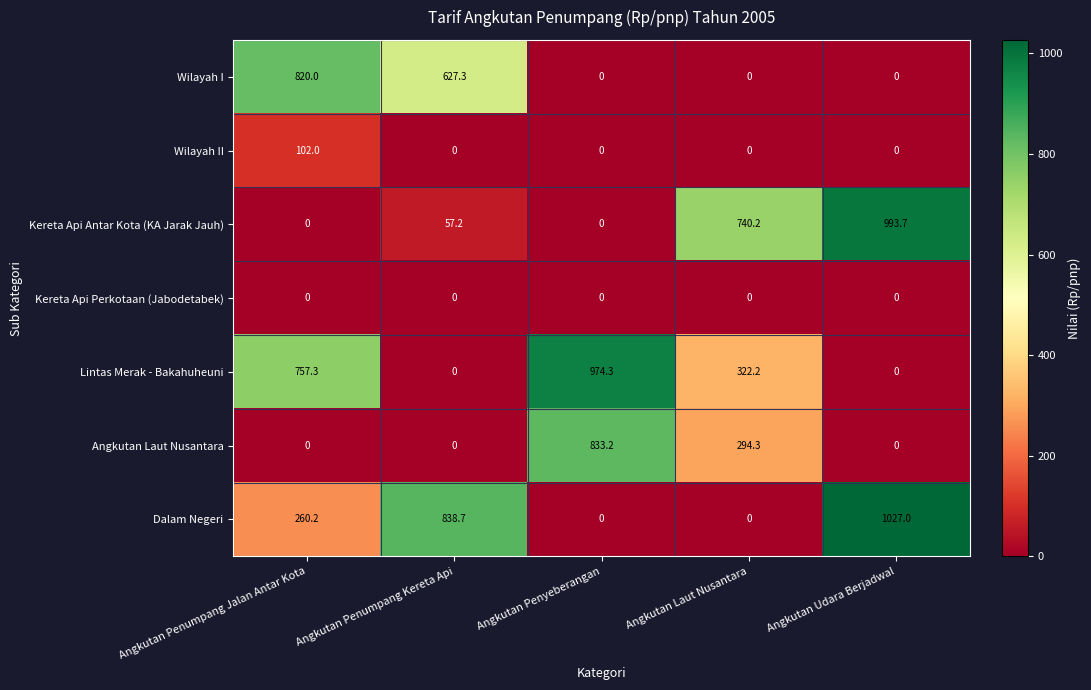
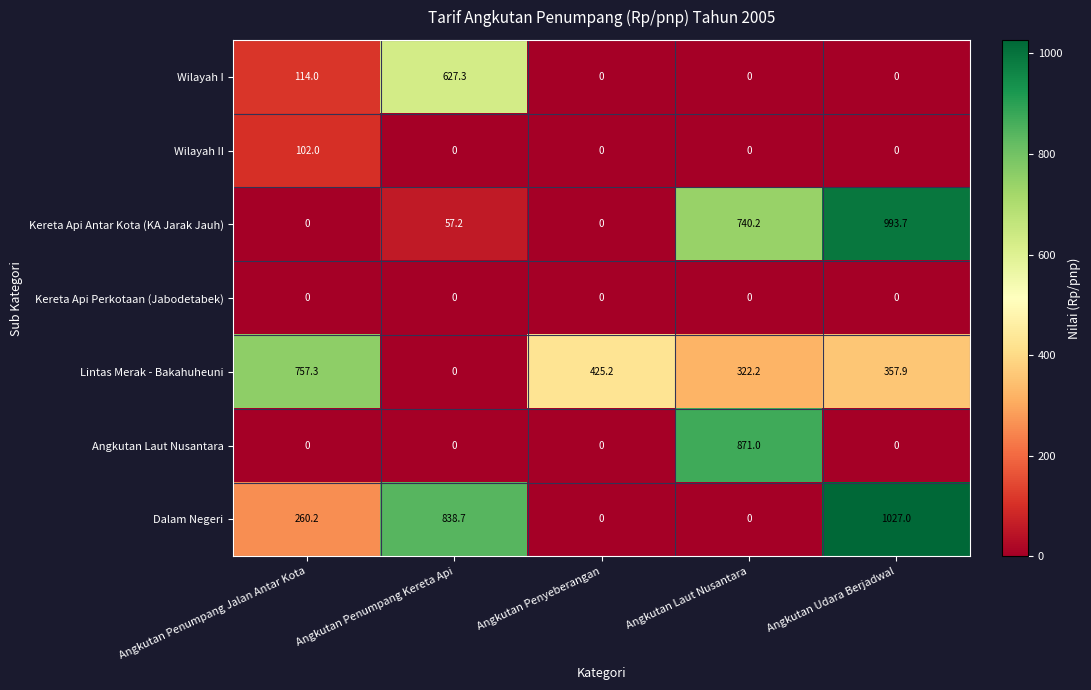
  {
    "Wilayah I": {
-     "Angkutan Penumpang Jalan Antar Kota": 820.0,
+     "Angkutan Penumpang Jalan Antar Kota": 114.0,
      "Angkutan Penumpang Kereta Api": 627.3,
      "Angkutan Penyeberangan": 0,
      "Angkutan Laut Nusantara": 0,
      "Angkutan Udara Berjadwal": 0
    },
    "Wilayah II": {
      "Angkutan Penumpang Jalan Antar Kota": 102.0,
      "Angkutan Penumpang Kereta Api": 0,
      "Angkutan Penyeberangan": 0,
      "Angkutan Laut Nusantara": 0,
      "Angkutan Udara Berjadwal": 0
    },
    "Kereta Api Antar Kota (KA Jarak Jauh)": {
      "Angkutan Penumpang Jalan Antar Kota": 0,
      "Angkutan Penumpang Kereta Api": 57.2,
      "Angkutan Penyeberangan": 0,
      "Angkutan Laut Nusantara": 740.2,
      "Angkutan Udara Berjadwal": 993.7
    },
    "Kereta Api Perkotaan (Jabodetabek)": {
      "Angkutan Penumpang Jalan Antar Kota": 0,
      "Angkutan Penumpang Kereta Api": 0,
      "Angkutan Penyeberangan": 0,
      "Angkutan Laut Nusantara": 0,
      "Angkutan Udara Berjadwal": 0
    },
    "Lintas Merak - Bakahuheuni": {
      "Angkutan Penumpang Jalan Antar Kota": 757.3,
      "Angkutan Penumpang Kereta Api": 0,
-     "Angkutan Penyeberangan": 974.3,
+     "Angkutan Penyeberangan": 425.2,
      "Angkutan Laut Nusantara": 322.2,
-     "Angkutan Udara Berjadwal": 0
+     "Angkutan Udara Berjadwal": 357.9
    },
    "Angkutan Laut Nusantara": {
      "Angkutan Penumpang Jalan Antar Kota": 0,
      "Angkutan Penumpang Kereta Api": 0,
-     "Angkutan Penyeberangan": 833.2,
-     "Angkutan Laut Nusantara": 294.3,
+     "Angkutan Penyeberangan": 0,
+     "Angkutan Laut Nusantara": 871.0,
      "Angkutan Udara Berjadwal": 0
    },
    "Dalam Negeri": {
      "Angkutan Penumpang Jalan Antar Kota": 260.2,
      "Angkutan Penumpang Kereta Api": 838.7,
      "Angkutan Penyeberangan": 0,
      "Angkutan Laut Nusantara": 0,
      "Angkutan Udara Berjadwal": 1027.0
    }
  }
